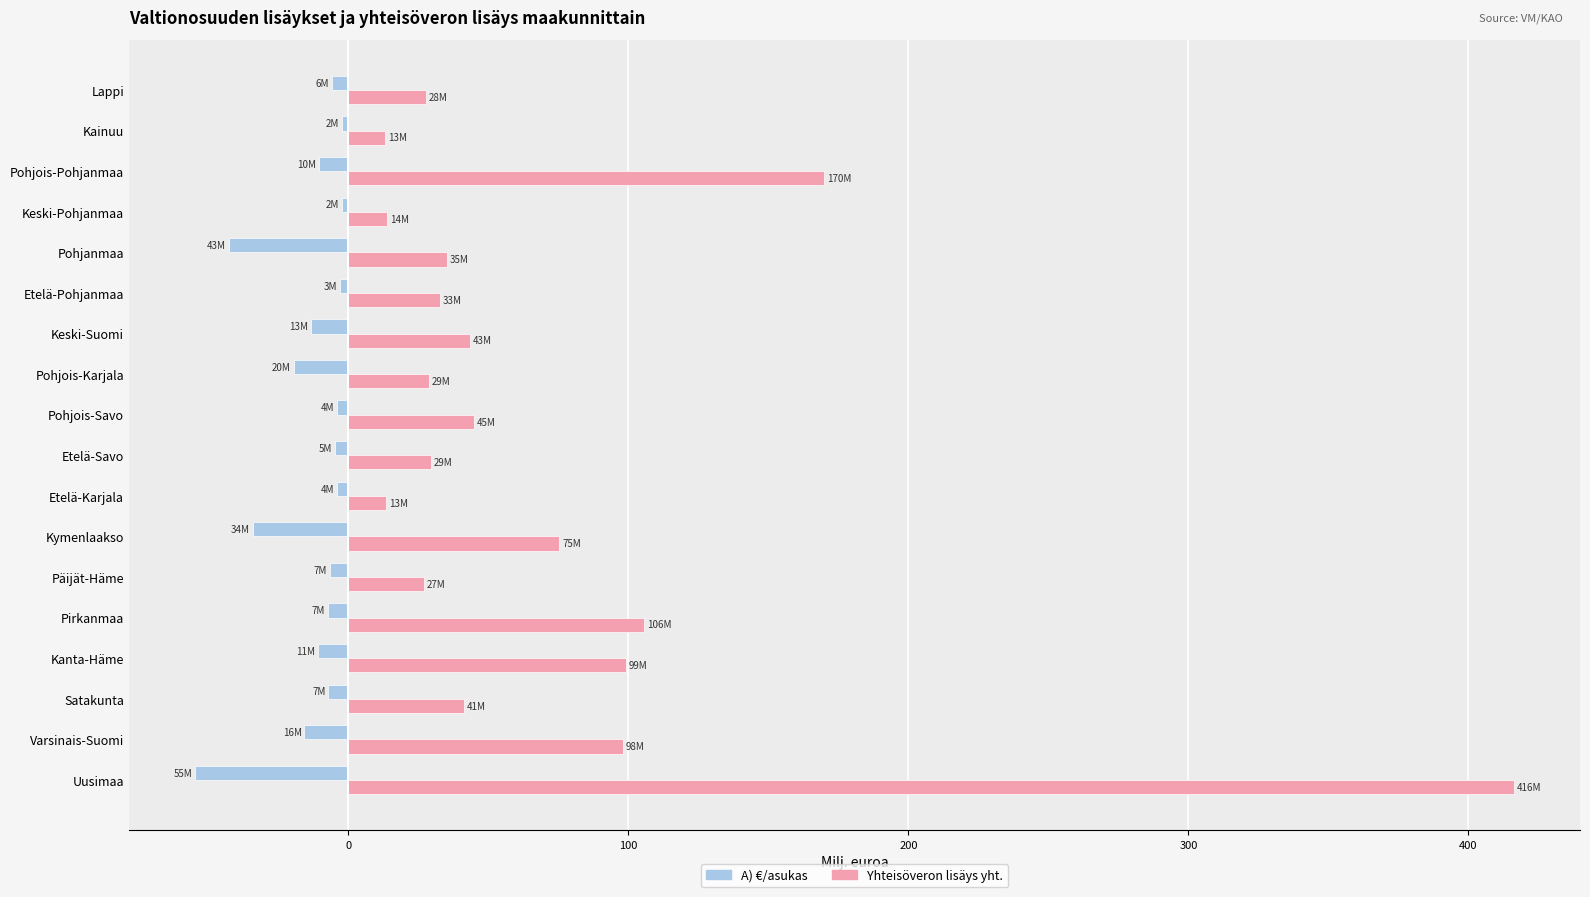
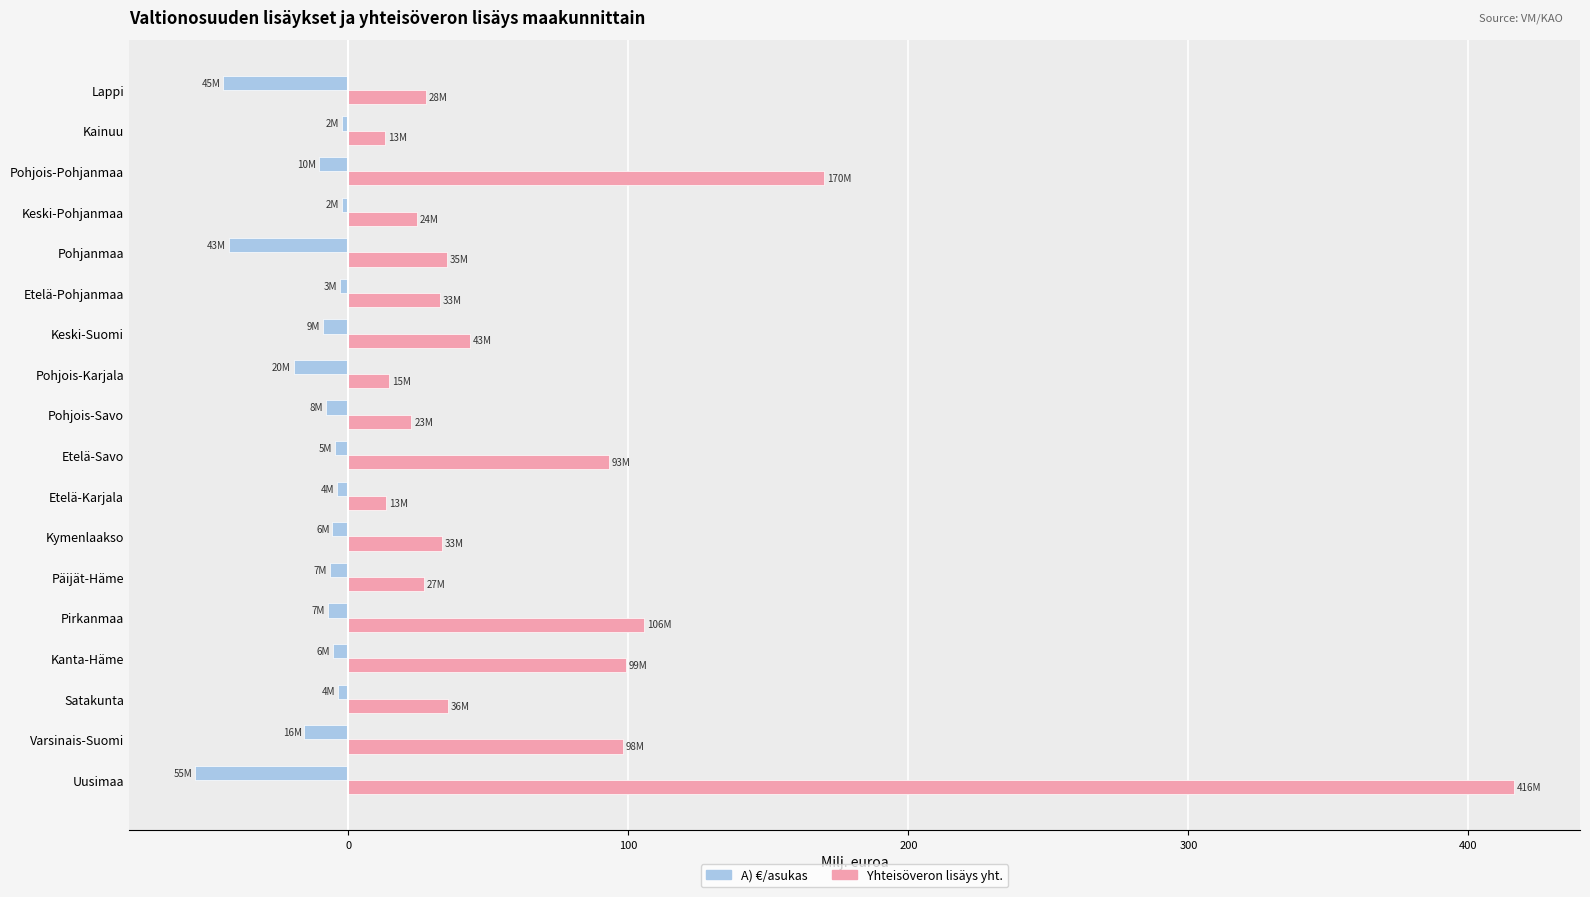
  {
    "A) €/asukas": {
-     "Lappi": "6M",
-     "Keski-Suomi": "13M",
-     "Pohjois-Savo": "4M",
-     "Kymenlaakso": "34M",
-     "Kanta-Häme": "11M",
-     "Satakunta": "7M"
+     "Lappi": "45M",
+     "Keski-Suomi": "9M",
+     "Pohjois-Savo": "8M",
+     "Kymenlaakso": "6M",
+     "Kanta-Häme": "6M",
+     "Satakunta": "4M"
    },
    "Yhteisöveron lisäys yht.": {
      "Lappi": "28M",
      "Kainuu": "13M",
      "Pohjois-Pohjanmaa": "170M",
-     "Keski-Pohjanmaa": "14M",
+     "Keski-Pohjanmaa": "24M",
      "Pohjanmaa": "35M",
      "Etelä-Pohjanmaa": "33M",
      "Keski-Suomi": "43M",
-     "Pohjois-Karjala": "29M",
-     "Pohjois-Savo": "45M",
-     "Etelä-Savo": "29M",
+     "Pohjois-Karjala": "15M",
+     "Pohjois-Savo": "23M",
+     "Etelä-Savo": "93M",
      "Etelä-Karjala": "13M",
-     "Kymenlaakso": "75M",
+     "Kymenlaakso": "33M",
      "Päijät-Häme": "27M",
      "Pirkanmaa": "106M",
      "Kanta-Häme": "99M",
-     "Satakunta": "41M",
+     "Satakunta": "36M",
      "Varsinais-Suomi": "98M",
      "Uusimaa": "416M"
    }
  }
